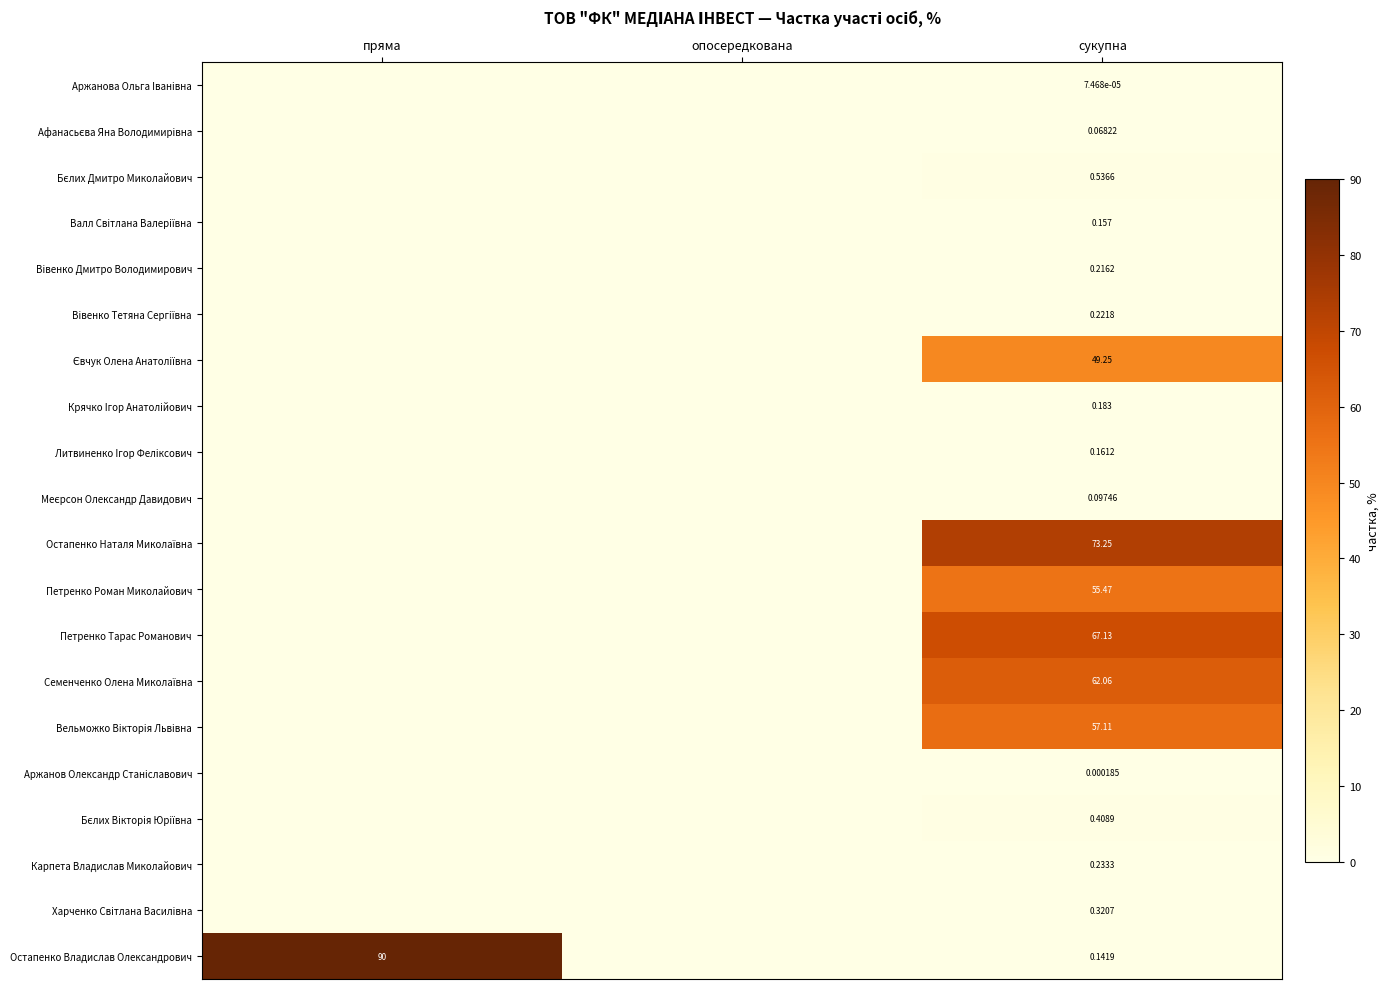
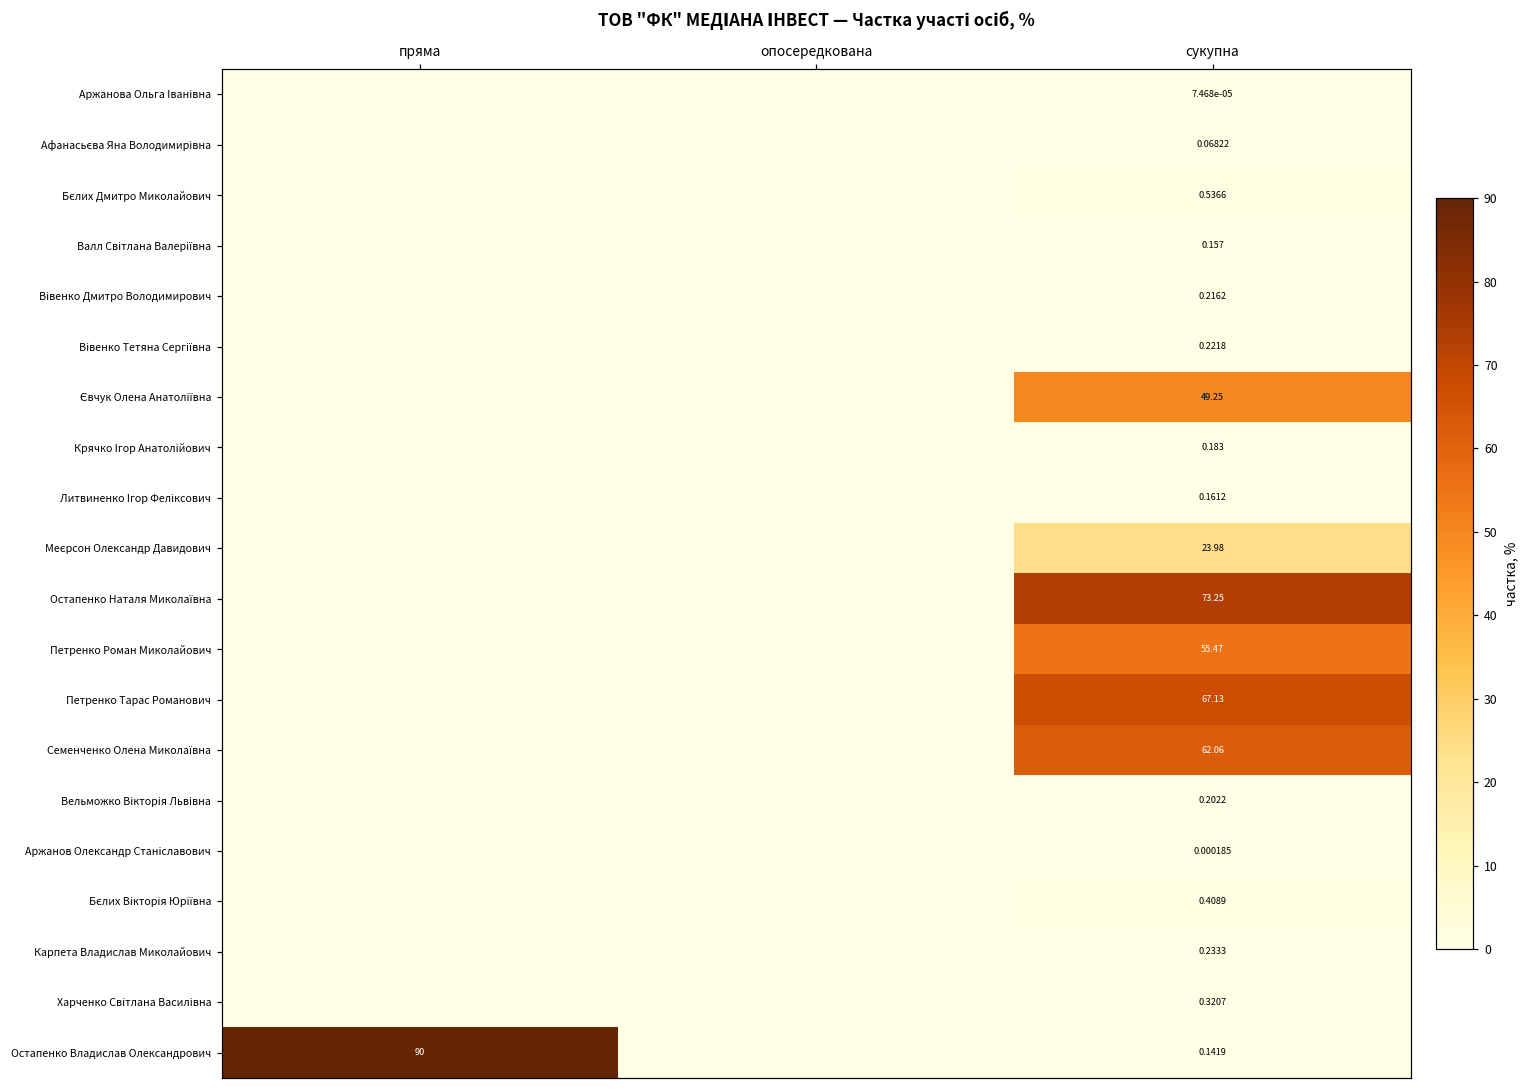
  {
    "Аржанова Ольга Іванівна": {
      "сукупна": "7.468e-05"
    },
    "Афанасьєва Яна Володимирівна": {
      "сукупна": "0.06822"
    },
    "Бєлих Дмитро Миколайович": {
      "сукупна": "0.5366"
    },
    "Валл Світлана Валеріївна": {
      "сукупна": "0.157"
    },
    "Вівенко Дмитро Володимирович": {
      "сукупна": "0.2162"
    },
    "Вівенко Тетяна Сергіївна": {
      "сукупна": "0.2218"
    },
    "Євчук Олена Анатоліївна": {
      "сукупна": "49.25"
    },
    "Крячко Ігор Анатолійович": {
      "сукупна": "0.183"
    },
    "Литвиненко Ігор Феліксович": {
      "сукупна": "0.1612"
    },
    "Меєрсон Олександр Давидович": {
-     "сукупна": "0.09746"
+     "сукупна": "23.98"
    },
    "Остапенко Наталя Миколаївна": {
      "сукупна": "73.25"
    },
    "Петренко Роман Миколайович": {
      "сукупна": "55.47"
    },
    "Петренко Тарас Романович": {
      "сукупна": "67.13"
    },
    "Семенченко Олена Миколаївна": {
      "сукупна": "62.06"
    },
    "Вельможко Вікторія Львівна": {
-     "сукупна": "57.11"
+     "сукупна": "0.2022"
    },
    "Аржанов Олександр Станіславович": {
      "сукупна": "0.000185"
    },
    "Бєлих Вікторія Юріївна": {
      "сукупна": "0.4089"
    },
    "Карпета Владислав Миколайович": {
      "сукупна": "0.2333"
    },
    "Харченко Світлана Василівна": {
      "сукупна": "0.3207"
    },
    "Остапенко Владислав Олександрович": {
      "пряма": "90",
      "сукупна": "0.1419"
    }
  }
